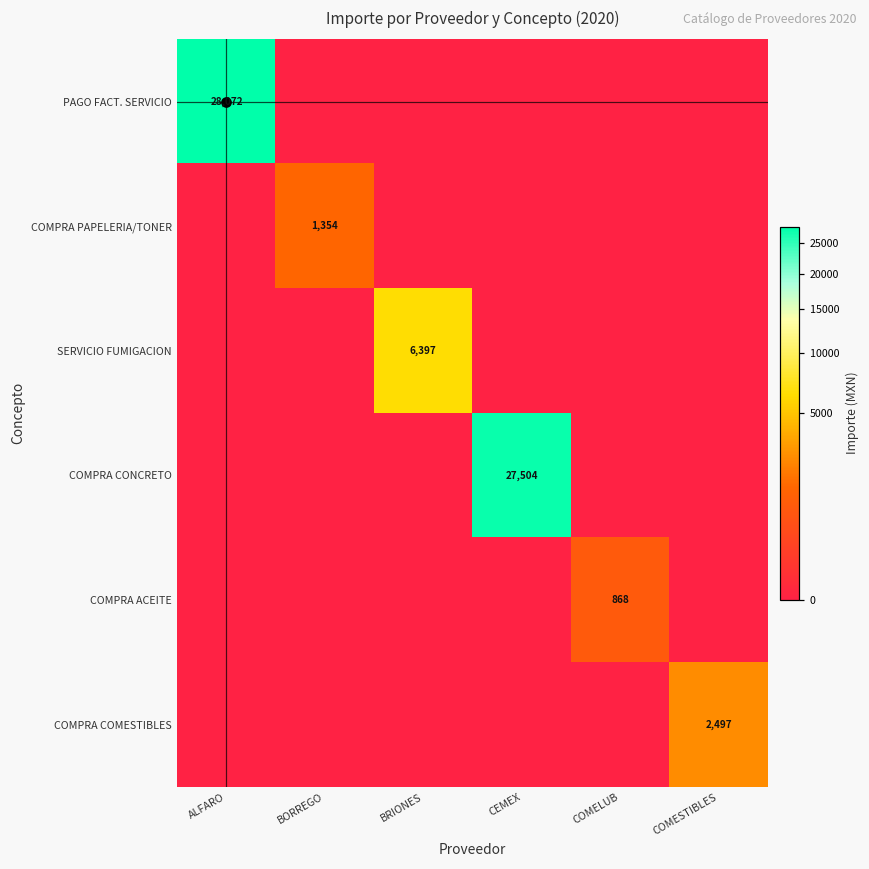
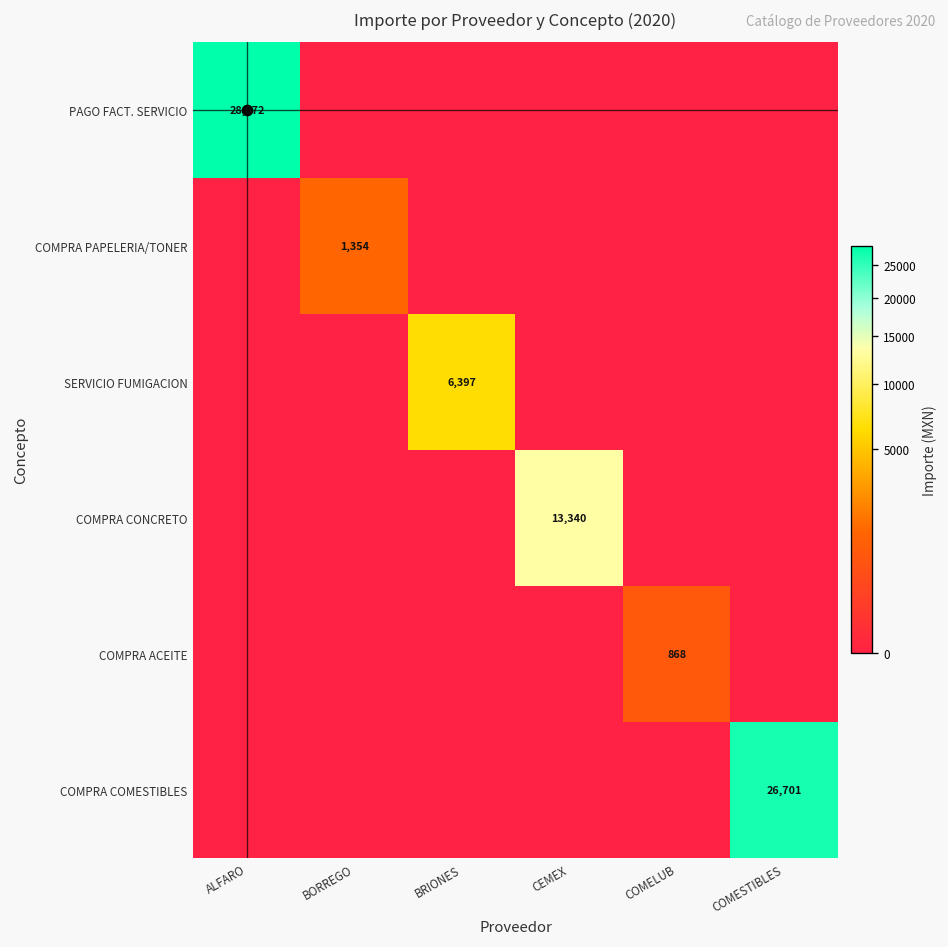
  {
    "COMPRA PAPELERIA/TONER": {
      "BORREGO": "1,354"
    },
    "SERVICIO FUMIGACION": {
      "BRIONES": "6,397"
    },
    "COMPRA CONCRETO": {
-     "CEMEX": "27,504"
+     "CEMEX": "13,340"
    },
    "COMPRA ACEITE": {
      "COMELUB": "868"
    },
    "COMPRA COMESTIBLES": {
-     "COMESTIBLES": "2,497"
+     "COMESTIBLES": "26,701"
    }
  }
